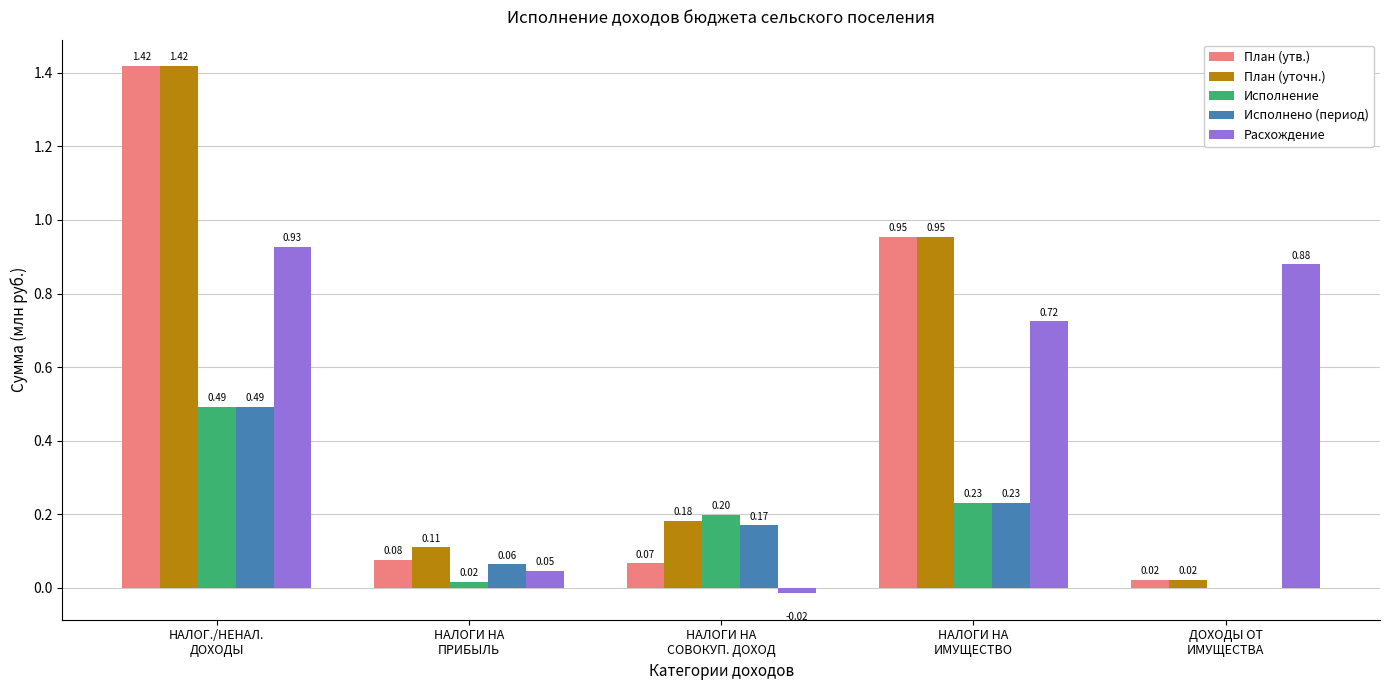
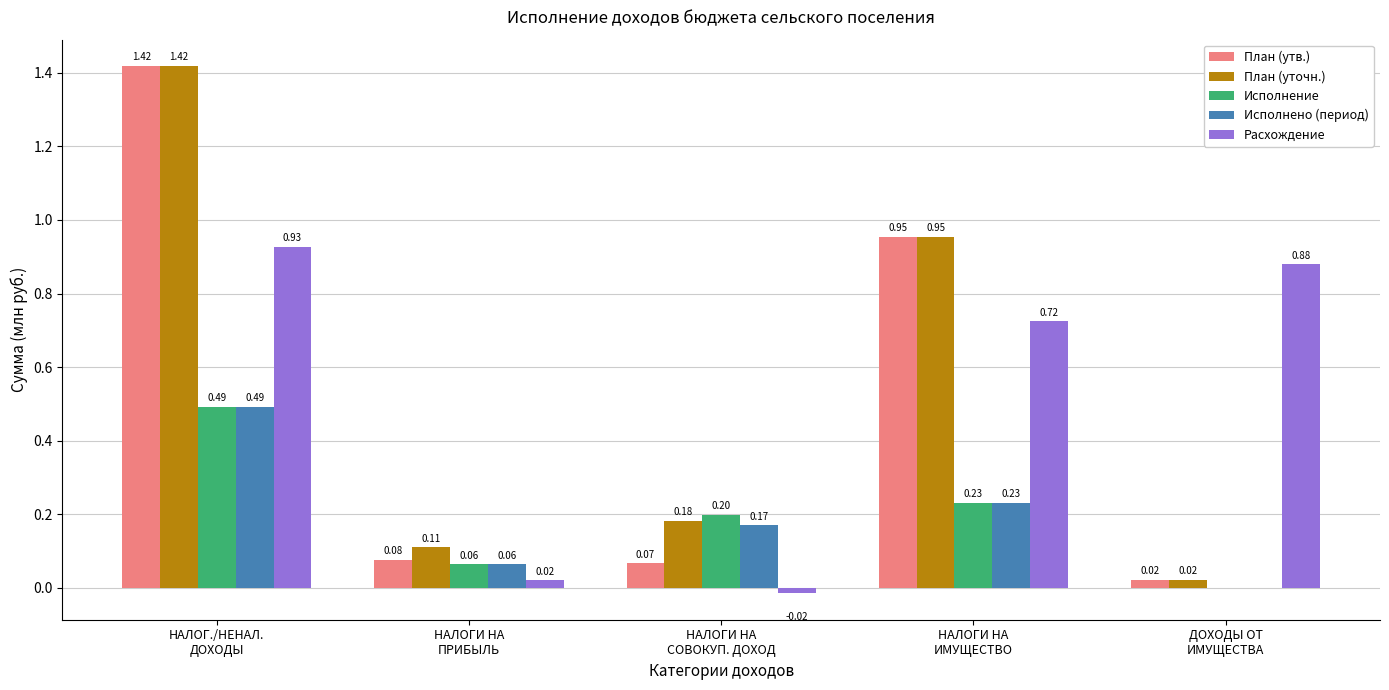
  {
    "План (утв.)": {
      "НАЛОГ./НЕНАЛ. ДОХОДЫ": 1.42,
      "НАЛОГИ НА ПРИБЫЛЬ": 0.08,
      "НАЛОГИ НА СОВОКУП. ДОХОД": 0.07,
      "НАЛОГИ НА ИМУЩЕСТВО": 0.95,
      "ДОХОДЫ ОТ ИМУЩЕСТВА": 0.02
    },
    "План (уточн.)": {
      "НАЛОГ./НЕНАЛ. ДОХОДЫ": 1.42,
      "НАЛОГИ НА ПРИБЫЛЬ": 0.11,
      "НАЛОГИ НА СОВОКУП. ДОХОД": 0.18,
      "НАЛОГИ НА ИМУЩЕСТВО": 0.95,
      "ДОХОДЫ ОТ ИМУЩЕСТВА": 0.02
    },
    "Исполнение": {
      "НАЛОГ./НЕНАЛ. ДОХОДЫ": 0.49,
-     "НАЛОГИ НА ПРИБЫЛЬ": 0.02,
+     "НАЛОГИ НА ПРИБЫЛЬ": 0.06,
      "НАЛОГИ НА СОВОКУП. ДОХОД": 0.20,
      "НАЛОГИ НА ИМУЩЕСТВО": 0.23
    },
    "Исполнено (период)": {
      "НАЛОГ./НЕНАЛ. ДОХОДЫ": 0.49,
      "НАЛОГИ НА ПРИБЫЛЬ": 0.06,
      "НАЛОГИ НА СОВОКУП. ДОХОД": 0.17,
      "НАЛОГИ НА ИМУЩЕСТВО": 0.23
    },
    "Расхождение": {
      "НАЛОГ./НЕНАЛ. ДОХОДЫ": 0.93,
-     "НАЛОГИ НА ПРИБЫЛЬ": 0.05,
+     "НАЛОГИ НА ПРИБЫЛЬ": 0.02,
      "НАЛОГИ НА СОВОКУП. ДОХОД": -0.02,
      "НАЛОГИ НА ИМУЩЕСТВО": 0.72,
      "ДОХОДЫ ОТ ИМУЩЕСТВА": 0.88
    }
  }
